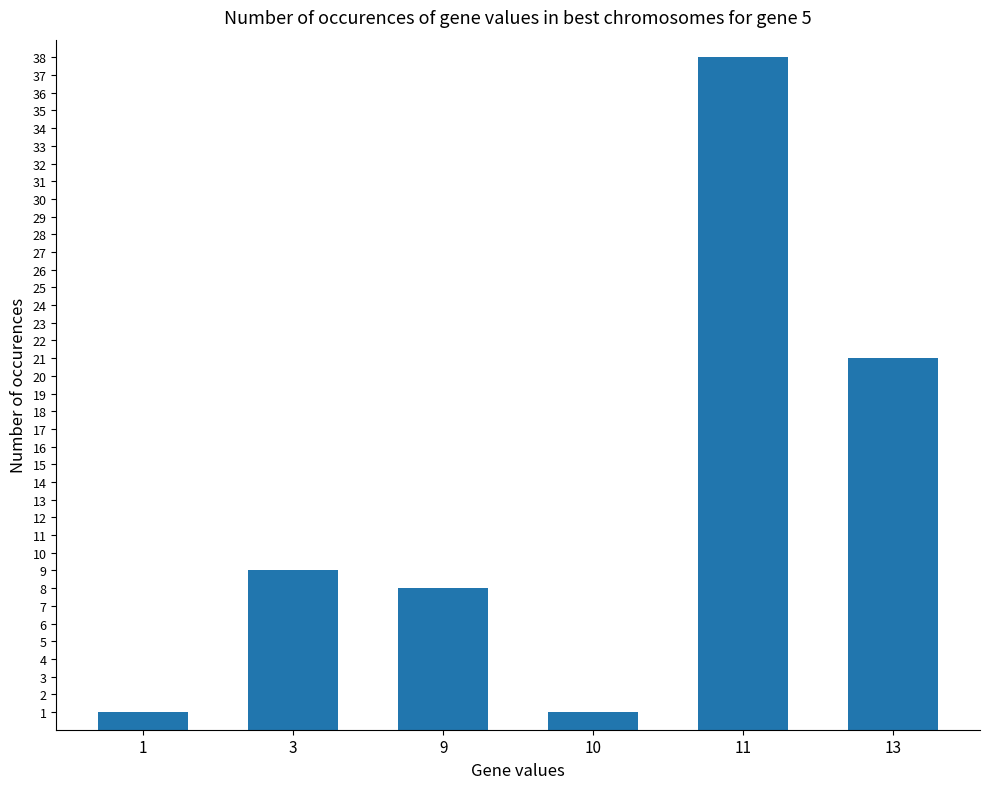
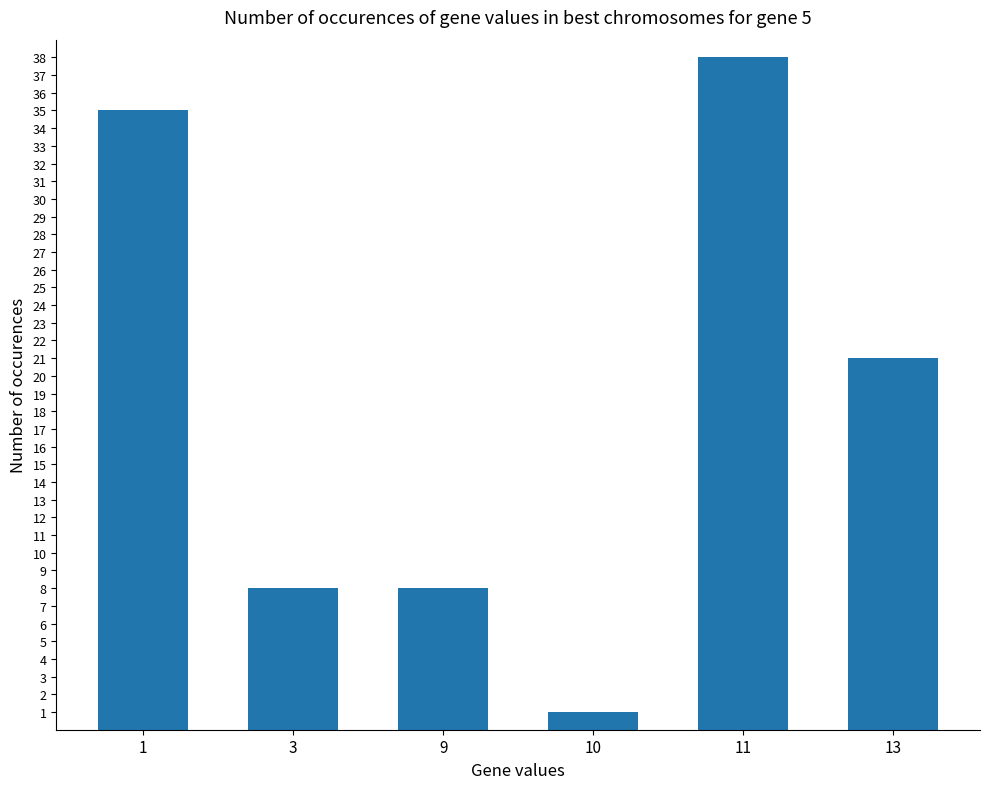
  {
-   "1": 1,
-   "3": 9,
+   "1": 35,
+   "3": 8,
    "9": 8,
    "10": 1,
    "11": 38,
    "13": 21
  }
